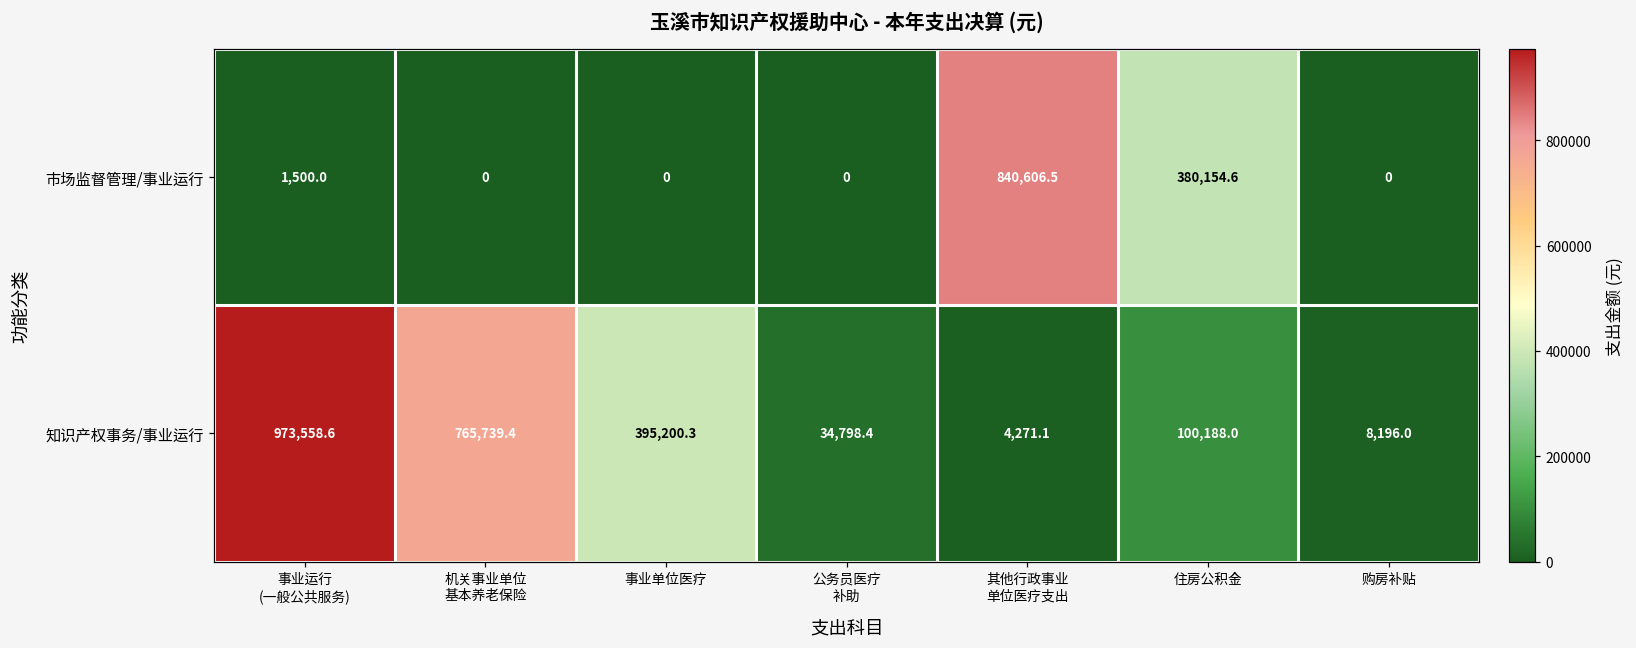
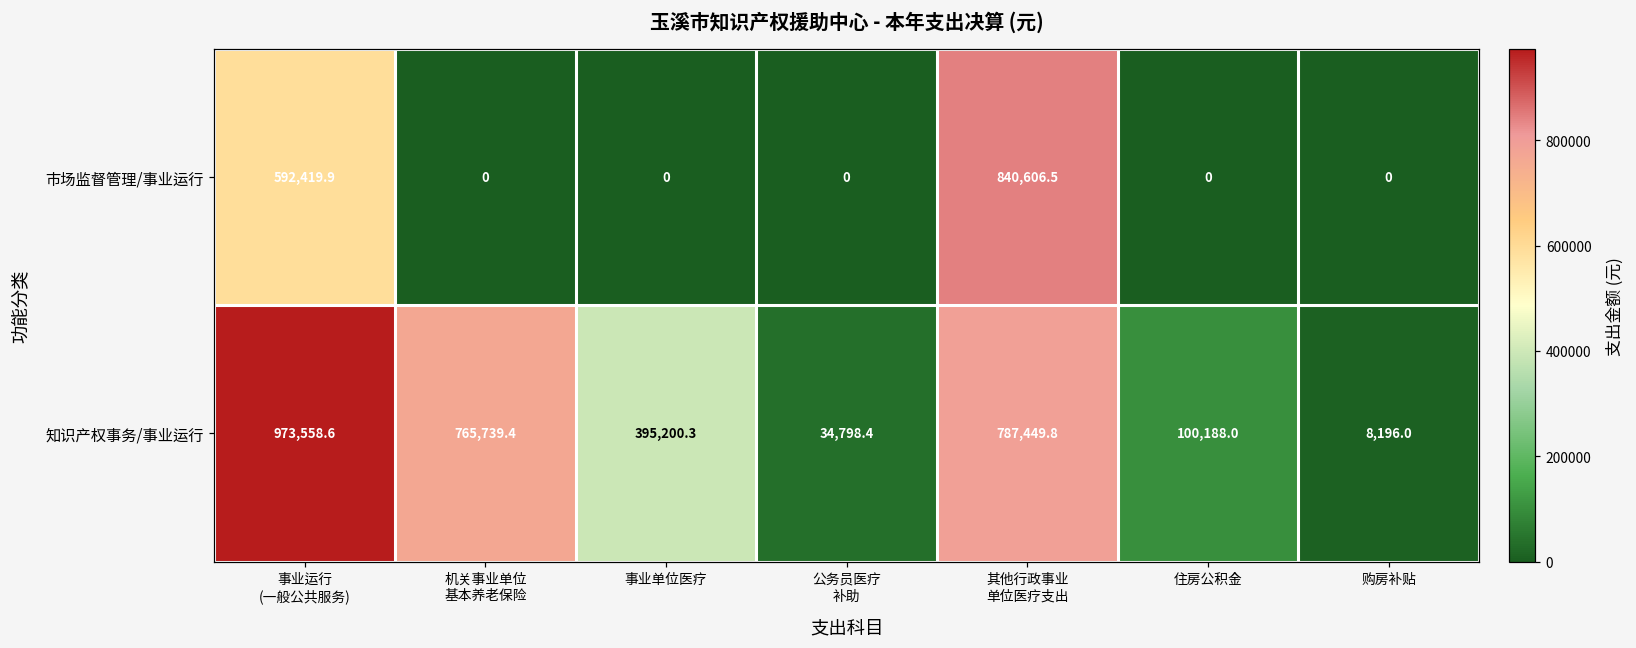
  {
    "市场监督管理/事业运行": {
-     "事业运行 (一般公共服务)": "1,500.0",
+     "事业运行 (一般公共服务)": "592,419.9",
      "机关事业单位 基本养老保险": "0",
      "事业单位医疗": "0",
      "公务员医疗 补助": "0",
      "其他行政事业 单位医疗支出": "840,606.5",
-     "住房公积金": "380,154.6",
+     "住房公积金": "0",
      "购房补贴": "0"
    },
    "知识产权事务/事业运行": {
      "事业运行 (一般公共服务)": "973,558.6",
      "机关事业单位 基本养老保险": "765,739.4",
      "事业单位医疗": "395,200.3",
      "公务员医疗 补助": "34,798.4",
-     "其他行政事业 单位医疗支出": "4,271.1",
+     "其他行政事业 单位医疗支出": "787,449.8",
      "住房公积金": "100,188.0",
      "购房补贴": "8,196.0"
    }
  }
